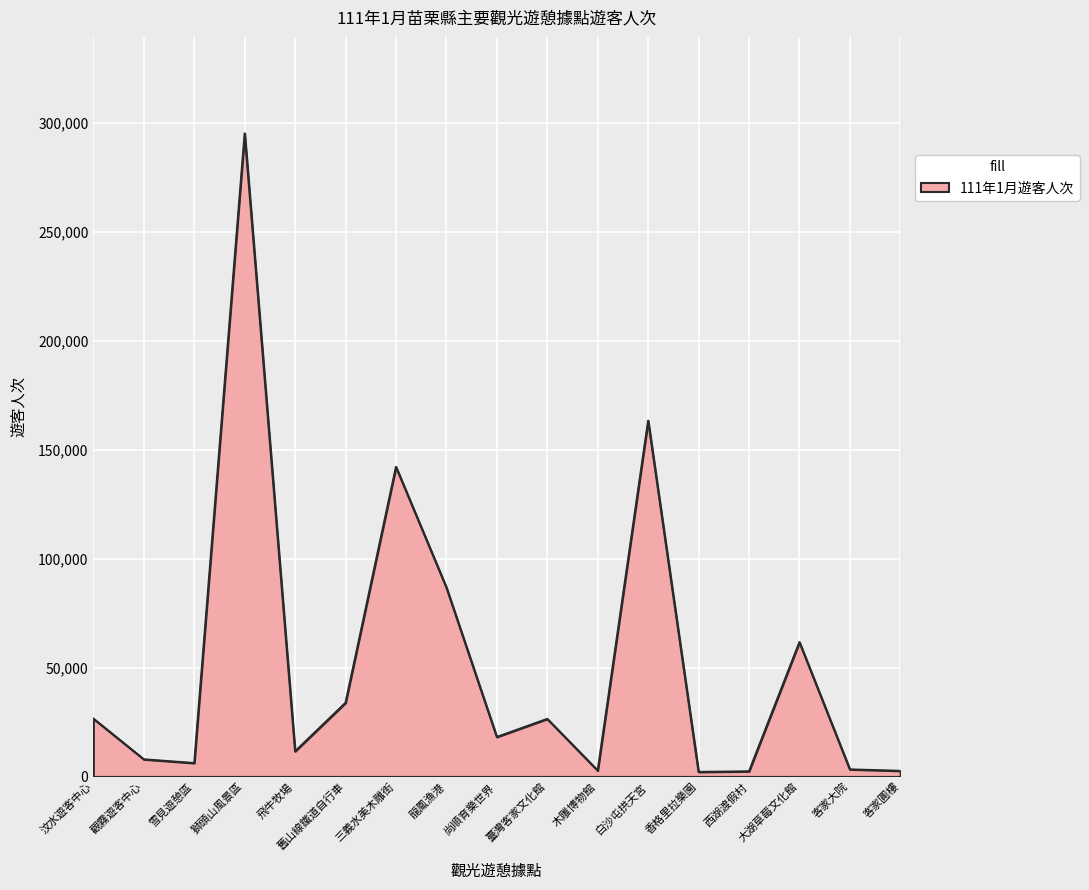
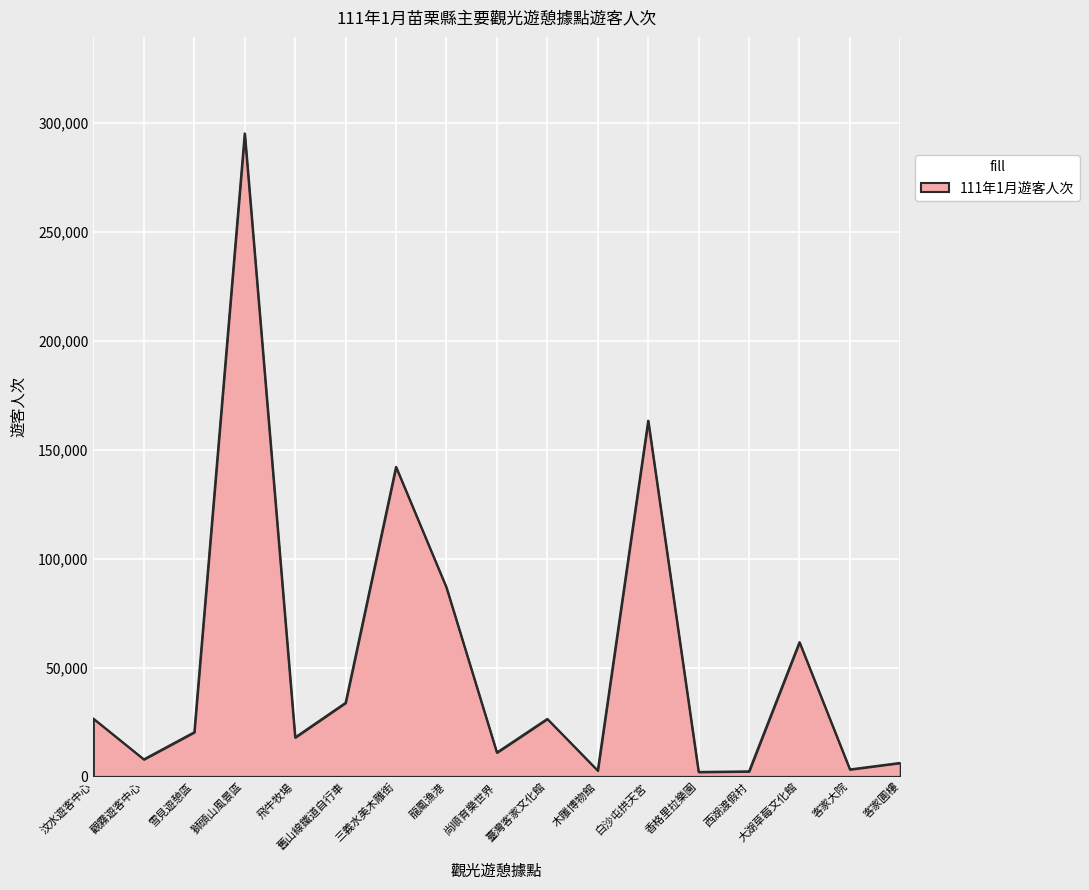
  {
    "汶水遊客中心": "27,000",
    "觀霧遊客中心": "8,000",
-   "雪見遊憩區": "6,000",
+   "雪見遊憩區": "20,000",
    "獅頭山風景區": "295,000",
-   "飛牛牧場": "12,000",
+   "飛牛牧場": "18,000",
    "舊山線鐵道自行車": "34,000",
    "三義水美木雕街": "142,000",
    "龍鳳漁港": "87,000",
-   "尚順育樂世界": "18,000",
+   "尚順育樂世界": "11,000",
    "臺灣客家文化館": "26,000",
    "木雕博物館": "3,000",
    "白沙屯拱天宮": "163,000",
    "香格里拉樂園": "2,000",
    "西湖渡假村": "2,000",
    "大湖草莓文化館": "62,000",
    "客家大院": "3,000",
-   "客家圓樓": "3,000"
+   "客家圓樓": "6,000"
  }
